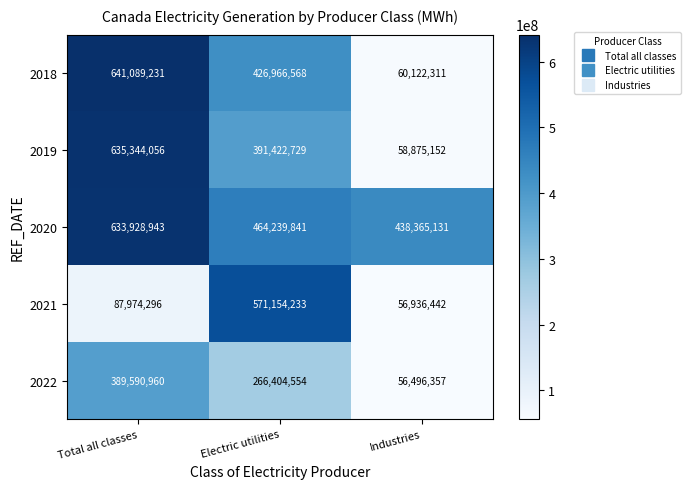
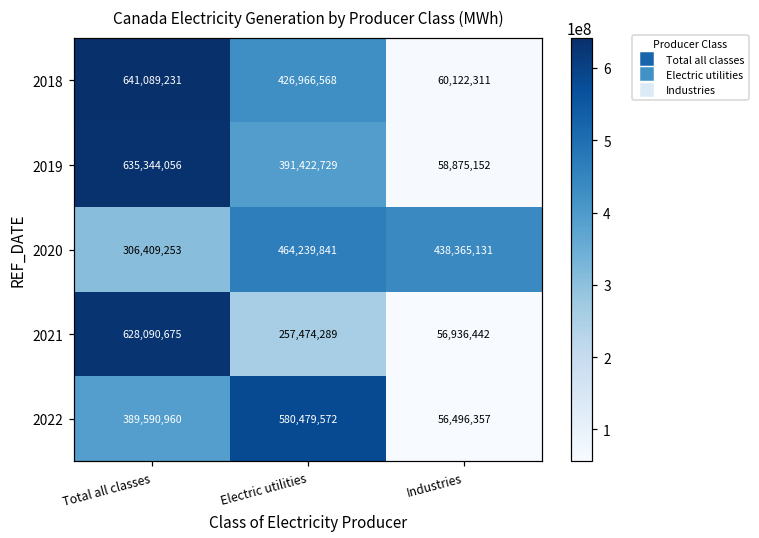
  {
    "2018": {
      "Total all classes": "641,089,231",
      "Electric utilities": "426,966,568",
      "Industries": "60,122,311"
    },
    "2019": {
      "Total all classes": "635,344,056",
      "Electric utilities": "391,422,729",
      "Industries": "58,875,152"
    },
    "2020": {
-     "Total all classes": "633,928,943",
+     "Total all classes": "306,409,253",
      "Electric utilities": "464,239,841",
      "Industries": "438,365,131"
    },
    "2021": {
-     "Total all classes": "87,974,296",
-     "Electric utilities": "571,154,233",
+     "Total all classes": "628,090,675",
+     "Electric utilities": "257,474,289",
      "Industries": "56,936,442"
    },
    "2022": {
      "Total all classes": "389,590,960",
-     "Electric utilities": "266,404,554",
+     "Electric utilities": "580,479,572",
      "Industries": "56,496,357"
    }
  }
